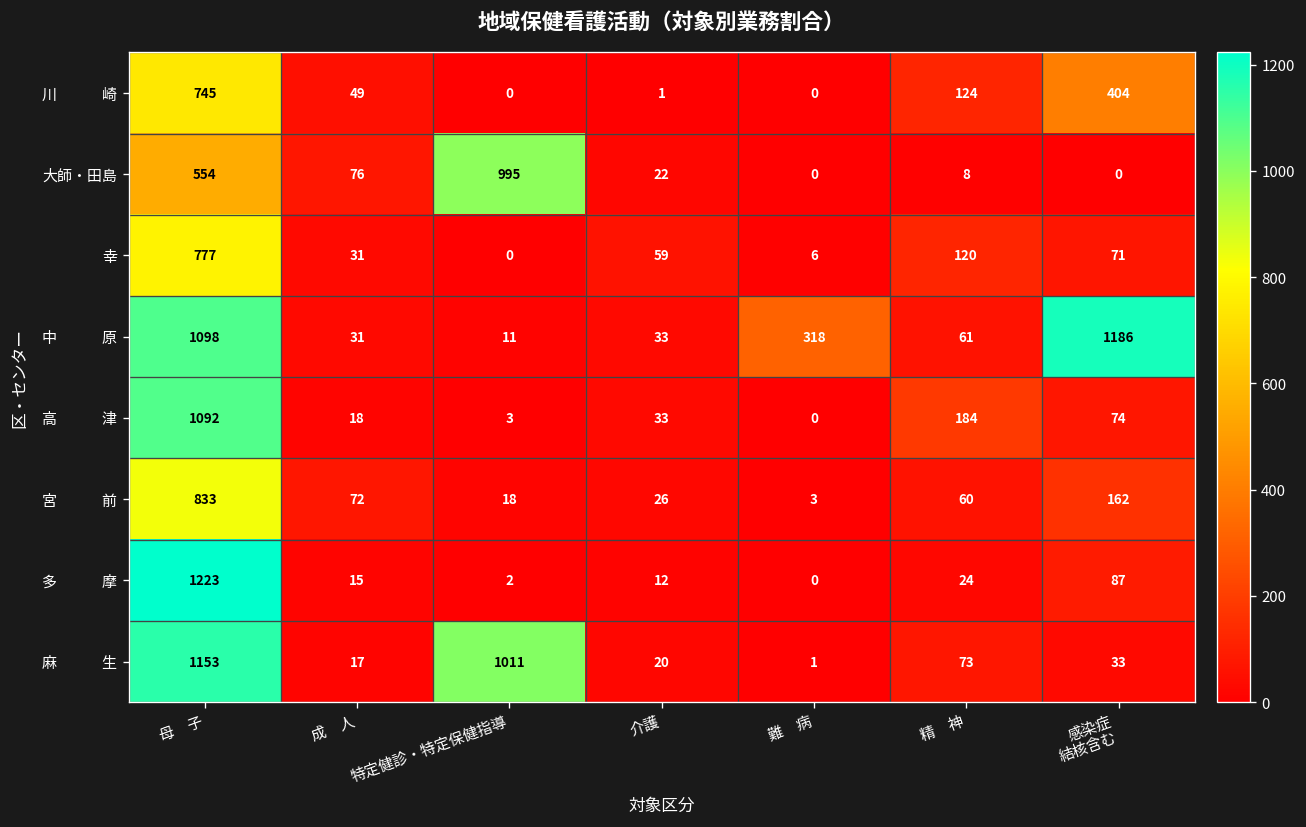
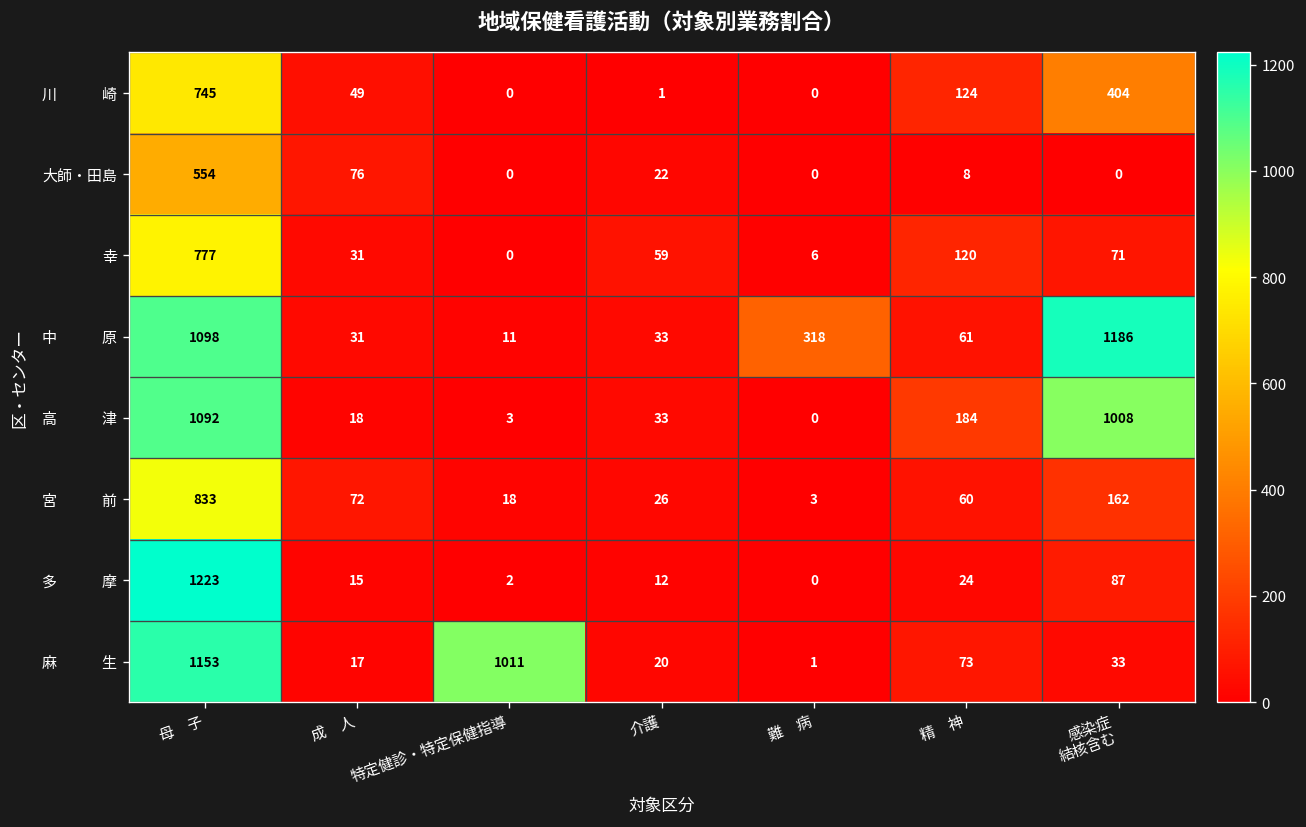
  {
    "川 崎": {
      "母 子": 745,
      "成 人": 49,
      "特定健診・特定保健指導": 0,
      "介護": 1,
      "難 病": 0,
      "精 神": 124,
      "感染症 結核含む": 404
    },
    "大師・田島": {
      "母 子": 554,
      "成 人": 76,
-     "特定健診・特定保健指導": 995,
+     "特定健診・特定保健指導": 0,
      "介護": 22,
      "難 病": 0,
      "精 神": 8,
      "感染症 結核含む": 0
    },
    "幸": {
      "母 子": 777,
      "成 人": 31,
      "特定健診・特定保健指導": 0,
      "介護": 59,
      "難 病": 6,
      "精 神": 120,
      "感染症 結核含む": 71
    },
    "中 原": {
      "母 子": 1098,
      "成 人": 31,
      "特定健診・特定保健指導": 11,
      "介護": 33,
      "難 病": 318,
      "精 神": 61,
      "感染症 結核含む": 1186
    },
    "高 津": {
      "母 子": 1092,
      "成 人": 18,
      "特定健診・特定保健指導": 3,
      "介護": 33,
      "難 病": 0,
      "精 神": 184,
-     "感染症 結核含む": 74
+     "感染症 結核含む": 1008
    },
    "宮 前": {
      "母 子": 833,
      "成 人": 72,
      "特定健診・特定保健指導": 18,
      "介護": 26,
      "難 病": 3,
      "精 神": 60,
      "感染症 結核含む": 162
    },
    "多 摩": {
      "母 子": 1223,
      "成 人": 15,
      "特定健診・特定保健指導": 2,
      "介護": 12,
      "難 病": 0,
      "精 神": 24,
      "感染症 結核含む": 87
    },
    "麻 生": {
      "母 子": 1153,
      "成 人": 17,
      "特定健診・特定保健指導": 1011,
      "介護": 20,
      "難 病": 1,
      "精 神": 73,
      "感染症 結核含む": 33
    }
  }
